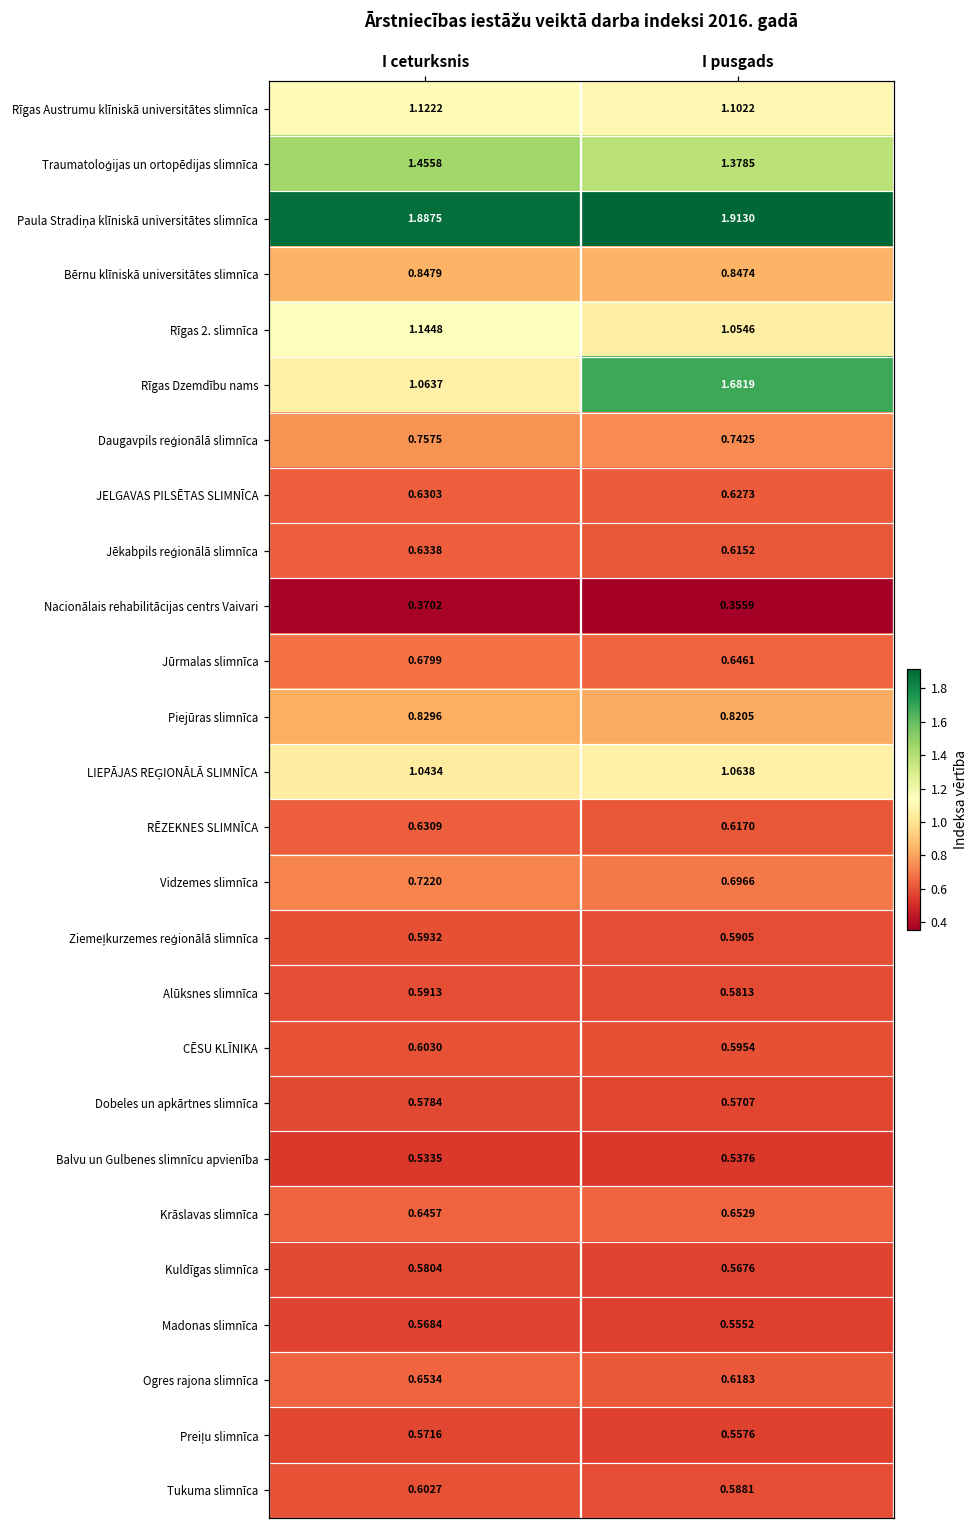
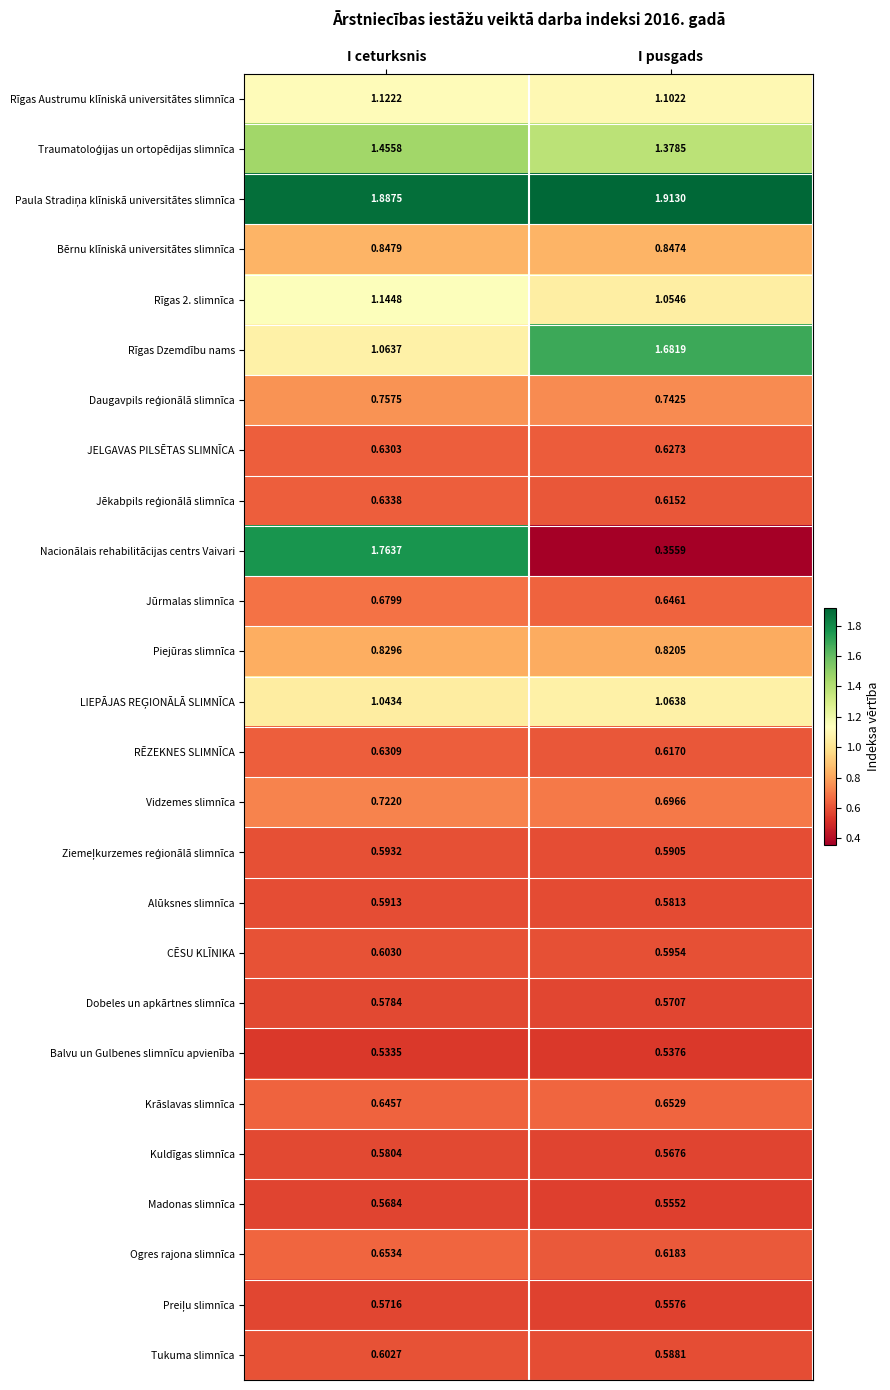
  {
    "Rīgas Austrumu klīniskā universitātes slimnīca": {
      "I ceturksnis": 1.1222,
      "I pusgads": 1.1022
    },
    "Traumatoloģijas un ortopēdijas slimnīca": {
      "I ceturksnis": 1.4558,
      "I pusgads": 1.3785
    },
    "Paula Stradiņa klīniskā universitātes slimnīca": {
      "I ceturksnis": 1.8875,
      "I pusgads": 1.9130
    },
    "Bērnu klīniskā universitātes slimnīca": {
      "I ceturksnis": 0.8479,
      "I pusgads": 0.8474
    },
    "Rīgas 2. slimnīca": {
      "I ceturksnis": 1.1448,
      "I pusgads": 1.0546
    },
    "Rīgas Dzemdību nams": {
      "I ceturksnis": 1.0637,
      "I pusgads": 1.6819
    },
    "Daugavpils reģionālā slimnīca": {
      "I ceturksnis": 0.7575,
      "I pusgads": 0.7425
    },
    "JELGAVAS PILSĒTAS SLIMNĪCA": {
      "I ceturksnis": 0.6303,
      "I pusgads": 0.6273
    },
    "Jēkabpils reģionālā slimnīca": {
      "I ceturksnis": 0.6338,
      "I pusgads": 0.6152
    },
    "Nacionālais rehabilitācijas centrs Vaivari": {
-     "I ceturksnis": 0.3702,
+     "I ceturksnis": 1.7637,
      "I pusgads": 0.3559
    },
    "Jūrmalas slimnīca": {
      "I ceturksnis": 0.6799,
      "I pusgads": 0.6461
    },
    "Piejūras slimnīca": {
      "I ceturksnis": 0.8296,
      "I pusgads": 0.8205
    },
    "LIEPĀJAS REĢIONĀLĀ SLIMNĪCA": {
      "I ceturksnis": 1.0434,
      "I pusgads": 1.0638
    },
    "RĒZEKNES SLIMNĪCA": {
      "I ceturksnis": 0.6309,
      "I pusgads": 0.6170
    },
    "Vidzemes slimnīca": {
      "I ceturksnis": 0.7220,
      "I pusgads": 0.6966
    },
    "Ziemeļkurzemes reģionālā slimnīca": {
      "I ceturksnis": 0.5932,
      "I pusgads": 0.5905
    },
    "Alūksnes slimnīca": {
      "I ceturksnis": 0.5913,
      "I pusgads": 0.5813
    },
    "CĒSU KLĪNIKA": {
      "I ceturksnis": 0.6030,
      "I pusgads": 0.5954
    },
    "Dobeles un apkārtnes slimnīca": {
      "I ceturksnis": 0.5784,
      "I pusgads": 0.5707
    },
    "Balvu un Gulbenes slimnīcu apvienība": {
      "I ceturksnis": 0.5335,
      "I pusgads": 0.5376
    },
    "Krāslavas slimnīca": {
      "I ceturksnis": 0.6457,
      "I pusgads": 0.6529
    },
    "Kuldīgas slimnīca": {
      "I ceturksnis": 0.5804,
      "I pusgads": 0.5676
    },
    "Madonas slimnīca": {
      "I ceturksnis": 0.5684,
      "I pusgads": 0.5552
    },
    "Ogres rajona slimnīca": {
      "I ceturksnis": 0.6534,
      "I pusgads": 0.6183
    },
    "Preiļu slimnīca": {
      "I ceturksnis": 0.5716,
      "I pusgads": 0.5576
    },
    "Tukuma slimnīca": {
      "I ceturksnis": 0.6027,
      "I pusgads": 0.5881
    }
  }
